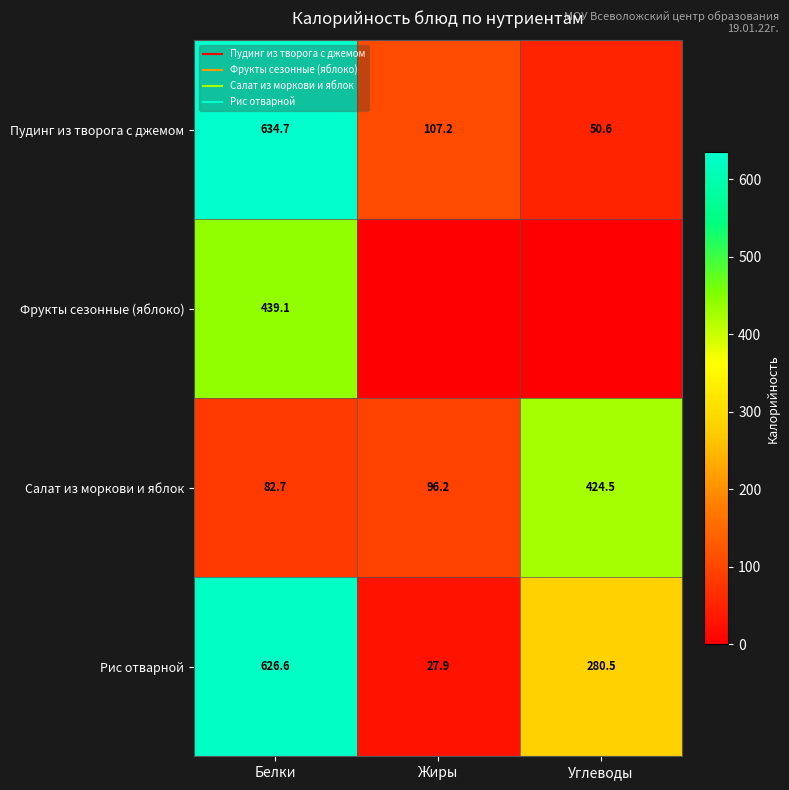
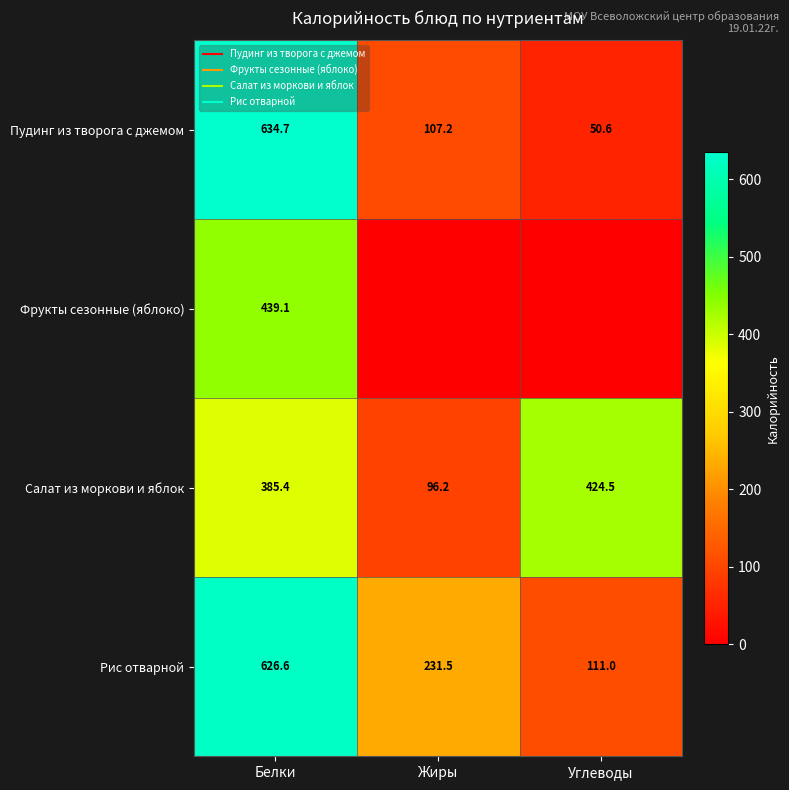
  {
    "Пудинг из творога с джемом": {
      "Белки": 634.7,
      "Жиры": 107.2,
      "Углеводы": 50.6
    },
    "Фрукты сезонные (яблоко)": {
      "Белки": 439.1
    },
    "Салат из моркови и яблок": {
-     "Белки": 82.7,
+     "Белки": 385.4,
      "Жиры": 96.2,
      "Углеводы": 424.5
    },
    "Рис отварной": {
      "Белки": 626.6,
-     "Жиры": 27.9,
-     "Углеводы": 280.5
+     "Жиры": 231.5,
+     "Углеводы": 111.0
    }
  }
